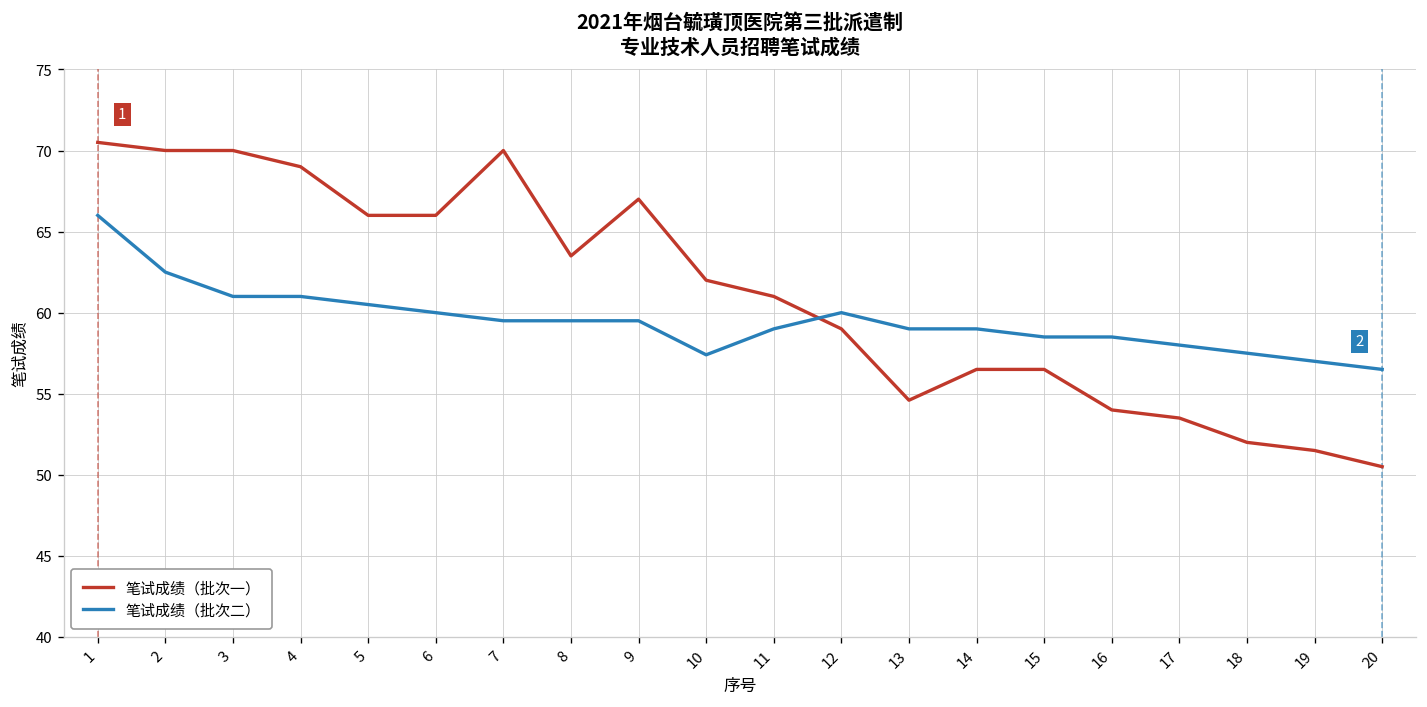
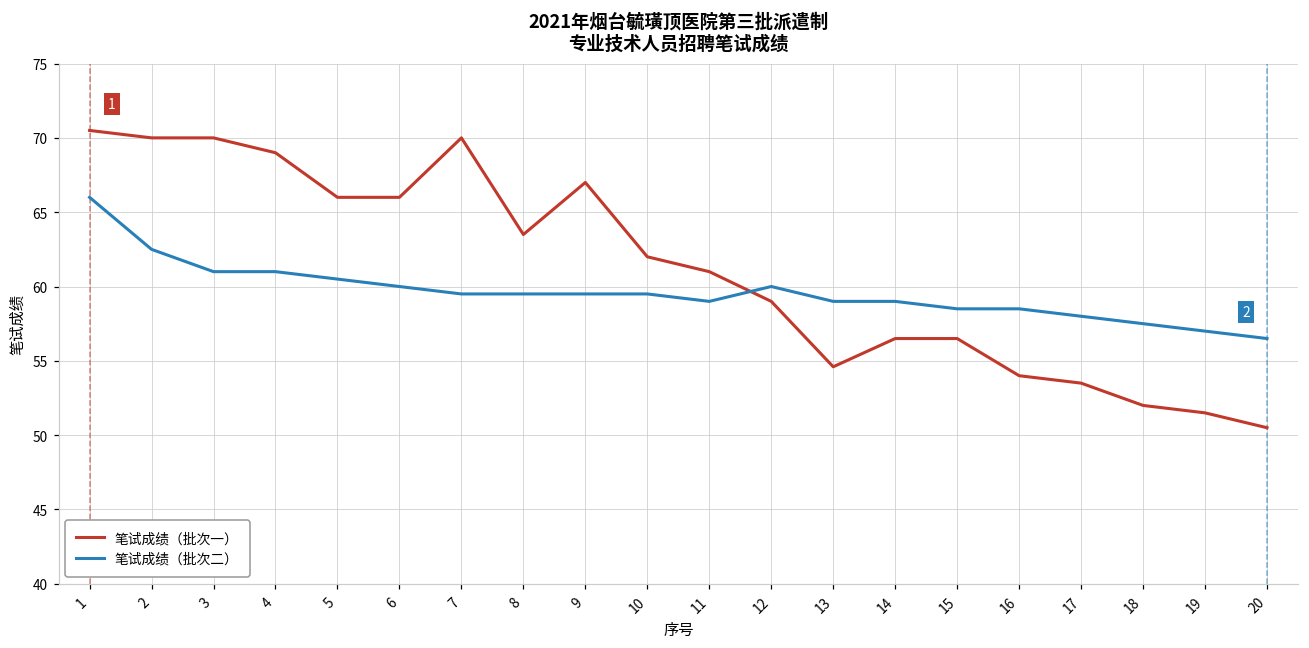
  {
    "笔试成绩（批次一）": {
      "2": 70.0,
      "3": 70.0,
      "4": 69.0,
      "5": 66.0,
      "6": 66.0,
      "7": 70.0,
      "8": 63.5,
      "9": 67.0,
      "10": 62.0,
      "11": 61.0,
      "12": 59.0,
      "13": 54.6,
      "14": 56.5,
      "15": 56.5,
      "16": 54.0,
      "17": 53.5,
      "18": 52.0,
      "19": 51.5,
      "20": 50.5
    },
    "笔试成绩（批次二）": {
      "1": 66.0,
      "2": 62.5,
      "3": 61.0,
      "4": 61.0,
      "5": 60.5,
      "6": 60.0,
      "7": 59.5,
      "8": 59.5,
      "9": 59.5,
-     "10": 57.4,
+     "10": 59.5,
      "11": 59.0,
      "12": 60.0,
      "13": 59.0,
      "14": 59.0,
      "15": 58.5,
      "16": 58.5,
      "17": 58.0,
      "18": 57.5,
      "19": 57.0
    }
  }
